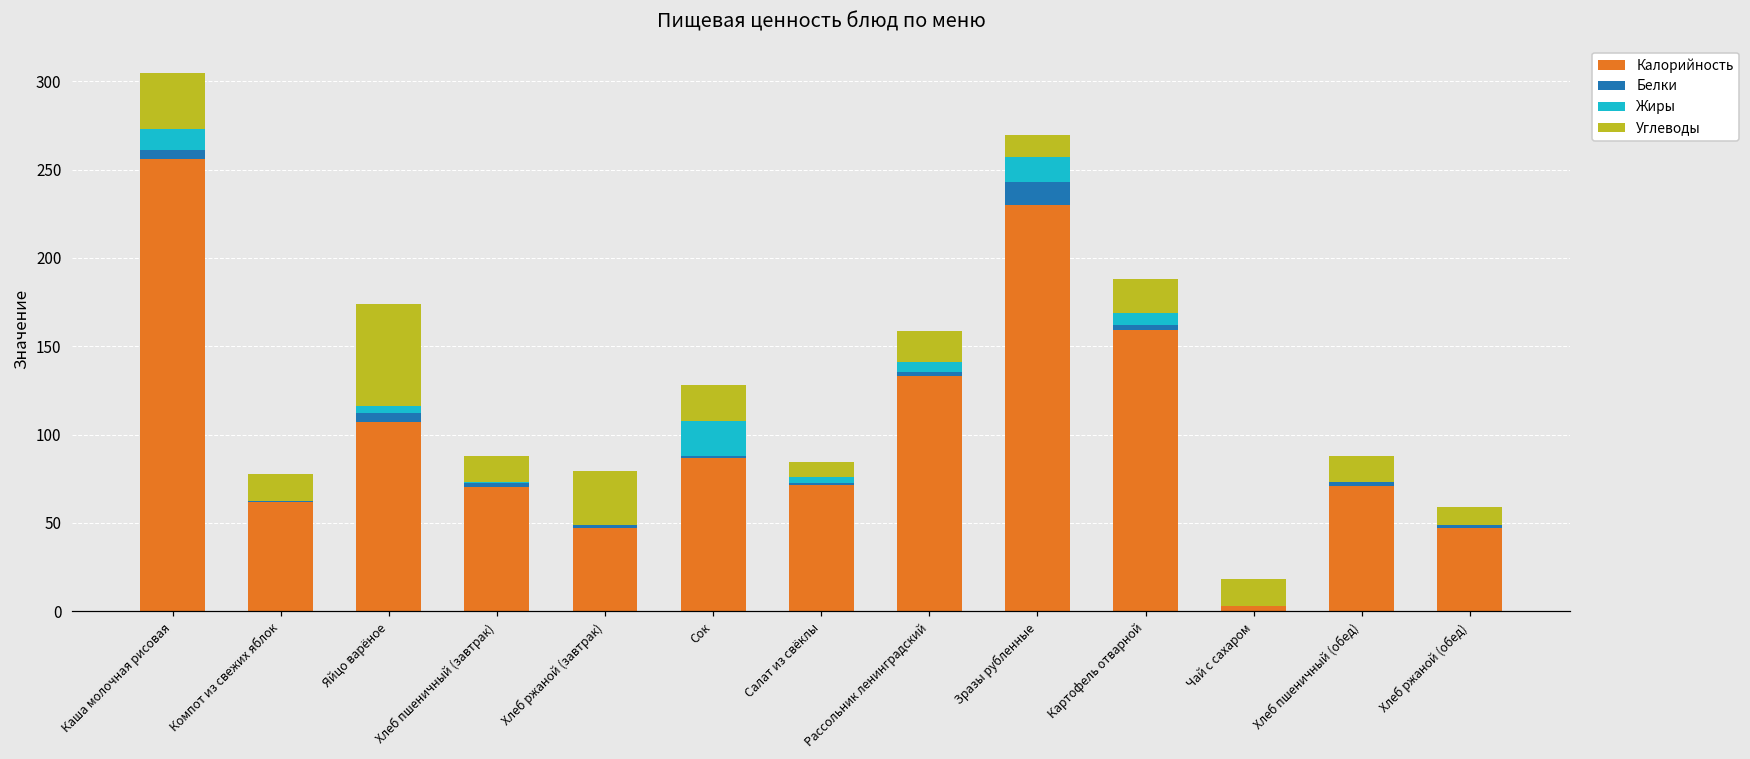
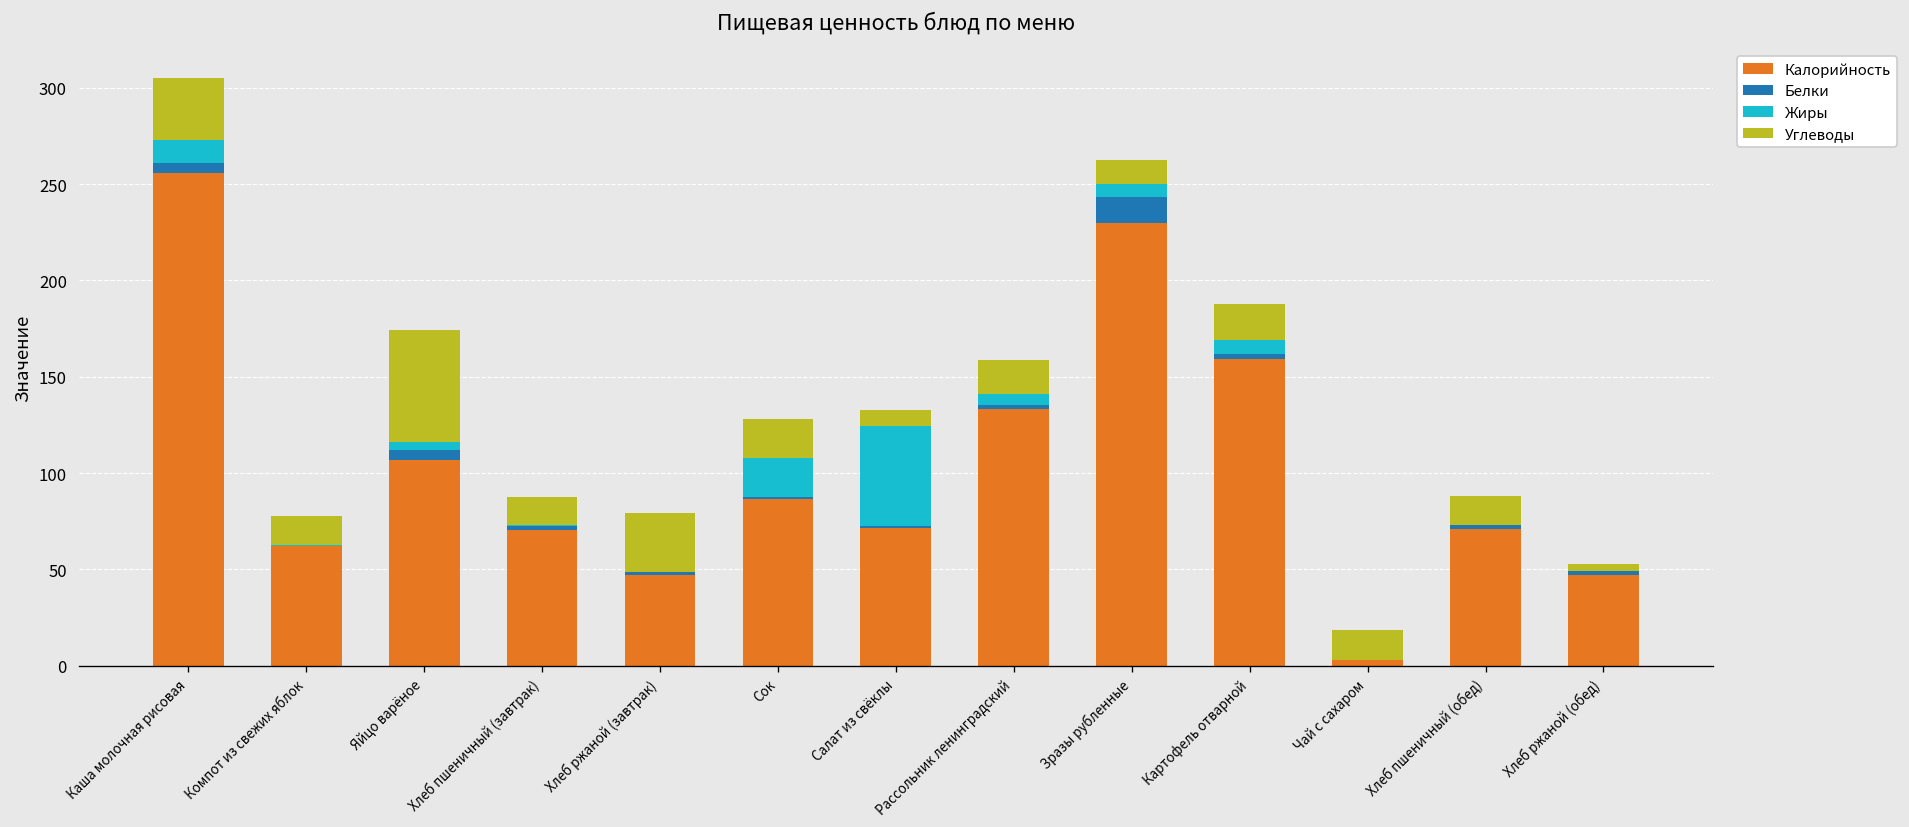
  {
    "Калорийность": {
      "Каша молочная рисовая": 256,
      "Компот из свежих яблок": 62,
      "Яйцо варёное": 107,
      "Хлеб пшеничный (завтрак)": 71,
      "Хлеб ржаной (завтрак)": 47,
      "Сок": 87,
      "Салат из свёклы": 71,
      "Рассольник ленинградский": 133,
      "Зразы рубленные": 230,
      "Картофель отварной": 159,
      "Чай с сахаром": 3,
      "Хлеб пшеничный (обед)": 71,
      "Хлеб ржаной (обед)": 47
    },
    "Белки": {
      "Каша молочная рисовая": 5,
      "Яйцо варёное": 5,
      "Хлеб пшеничный (завтрак)": 2,
      "Рассольник ленинградский": 3,
      "Зразы рубленные": 13,
      "Картофель отварной": 3,
      "Хлеб пшеничный (обед)": 2,
      "Хлеб ржаной (обед)": 2
    },
    "Жиры": {
      "Каша молочная рисовая": 12,
      "Яйцо варёное": 4,
      "Сок": 20,
-     "Салат из свёклы": 4,
+     "Салат из свёклы": 52,
      "Рассольник ленинградский": 6,
-     "Зразы рубленные": 14,
+     "Зразы рубленные": 7,
      "Картофель отварной": 7,
      "Хлеб пшеничный (обед)": 0,
      "Хлеб ржаной (обед)": 0
    },
    "Углеводы": {
      "Каша молочная рисовая": 32,
      "Компот из свежих яблок": 15,
      "Яйцо варёное": 58,
      "Хлеб пшеничный (завтрак)": 15,
      "Хлеб ржаной (завтрак)": 31,
      "Сок": 20,
      "Салат из свёклы": 8,
      "Рассольник ленинградский": 18,
      "Зразы рубленные": 13,
      "Картофель отварной": 19,
      "Чай с сахаром": 15,
      "Хлеб пшеничный (обед)": 15,
-     "Хлеб ржаной (обед)": 10
+     "Хлеб ржаной (обед)": 4
    }
  }
